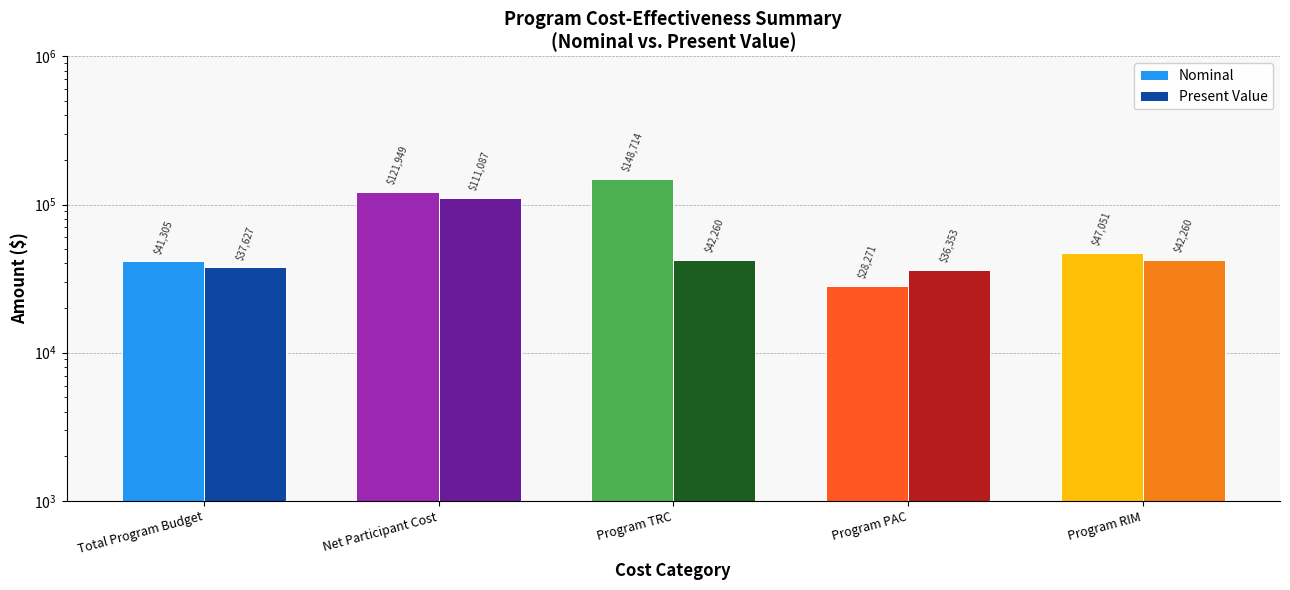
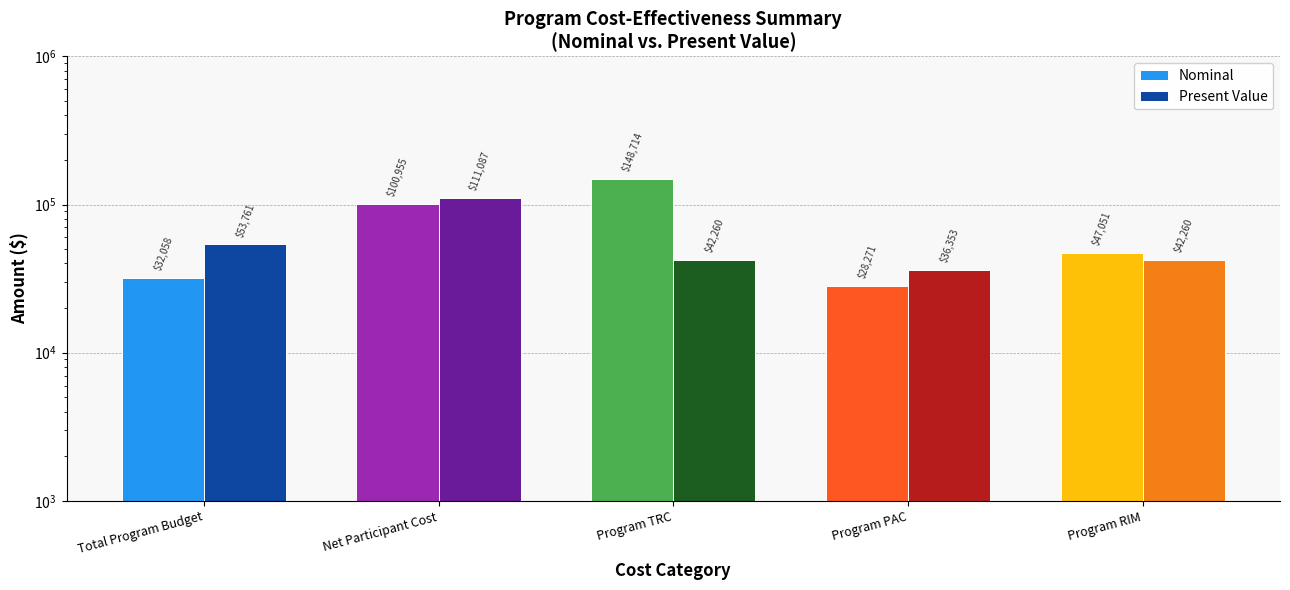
  {
    "Nominal": {
-     "Total Program Budget": "$41,305",
-     "Net Participant Cost": "$121,949",
+     "Total Program Budget": "$32,058",
+     "Net Participant Cost": "$100,955",
      "Program TRC": "$148,714",
      "Program PAC": "$28,271",
      "Program RIM": "$47,051"
    },
    "Present Value": {
-     "Total Program Budget": "$37,627",
+     "Total Program Budget": "$53,761",
      "Net Participant Cost": "$111,087",
      "Program TRC": "$42,260",
      "Program PAC": "$36,353",
      "Program RIM": "$42,260"
    }
  }
